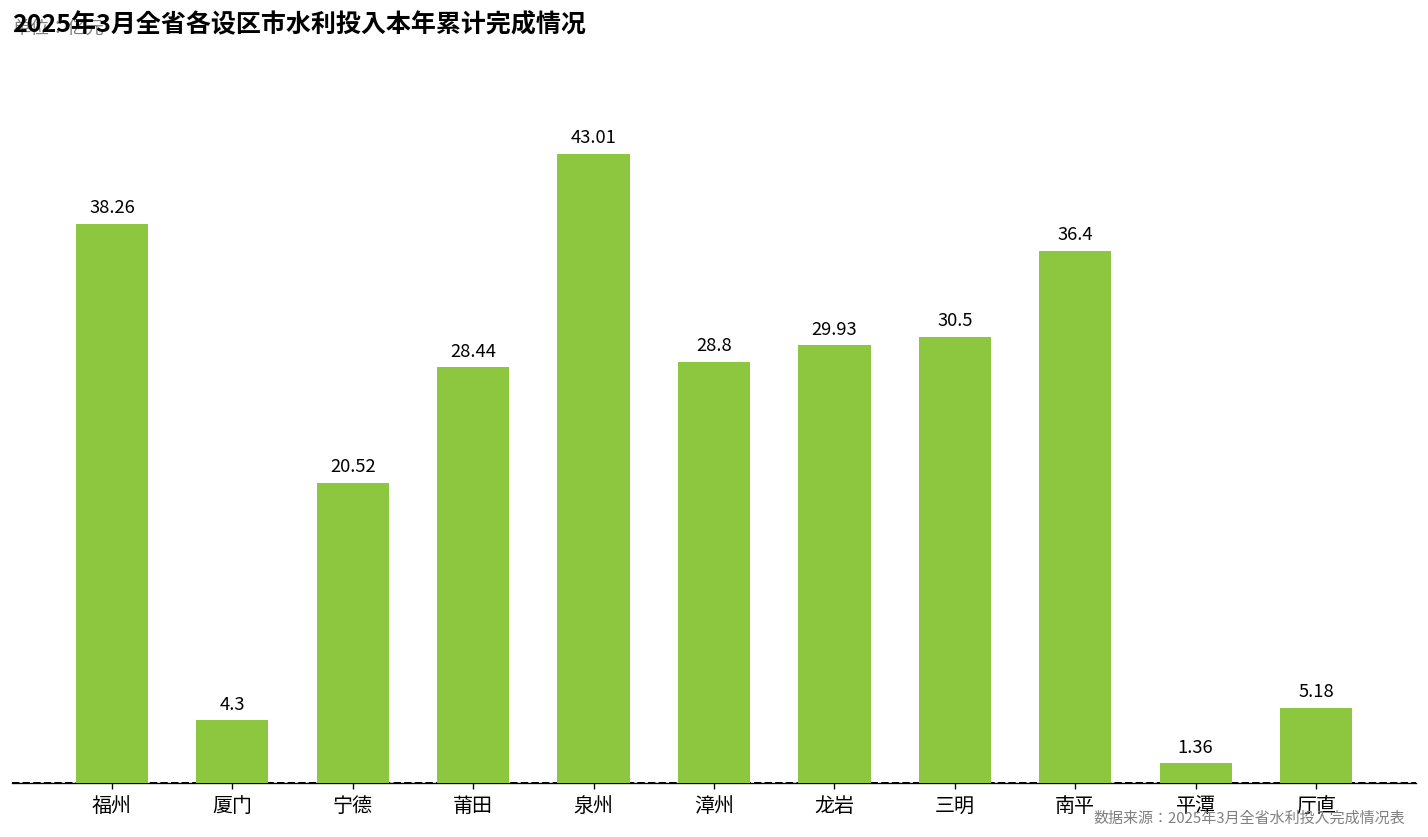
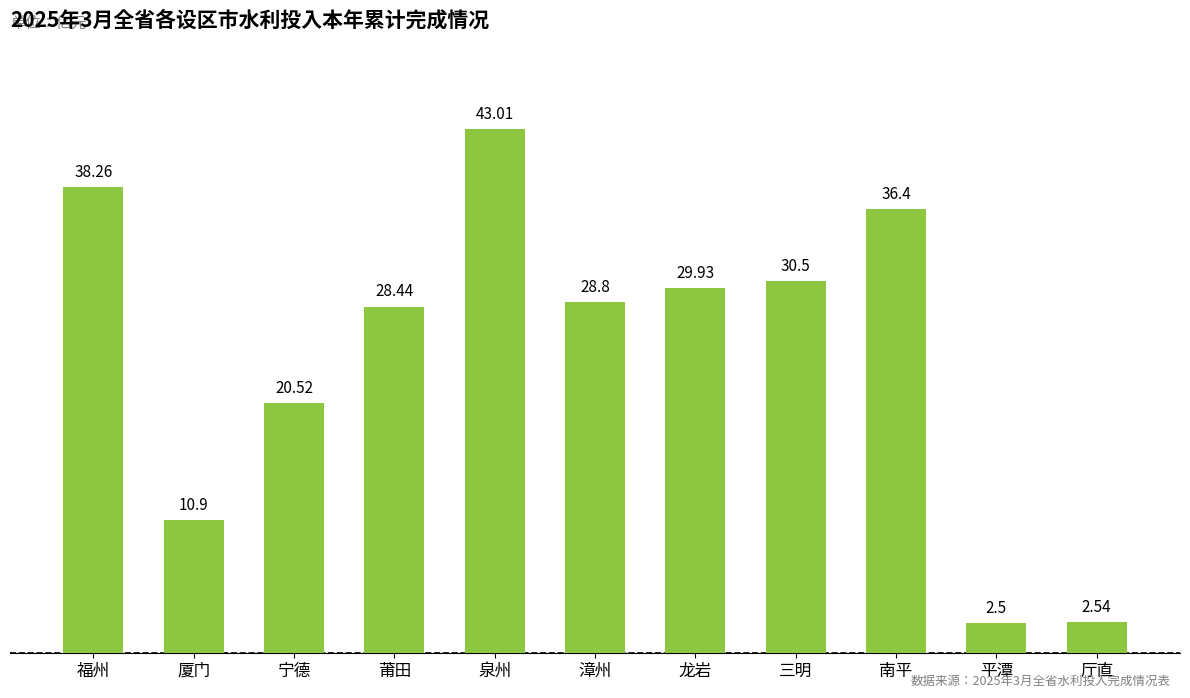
  {
    "福州": 38.26,
-   "厦门": 4.3,
+   "厦门": 10.9,
    "宁德": 20.52,
    "莆田": 28.44,
    "泉州": 43.01,
    "漳州": 28.8,
    "龙岩": 29.93,
    "三明": 30.5,
    "南平": 36.4,
-   "平潭": 1.36,
-   "厅直": 5.18
+   "平潭": 2.5,
+   "厅直": 2.54
  }
